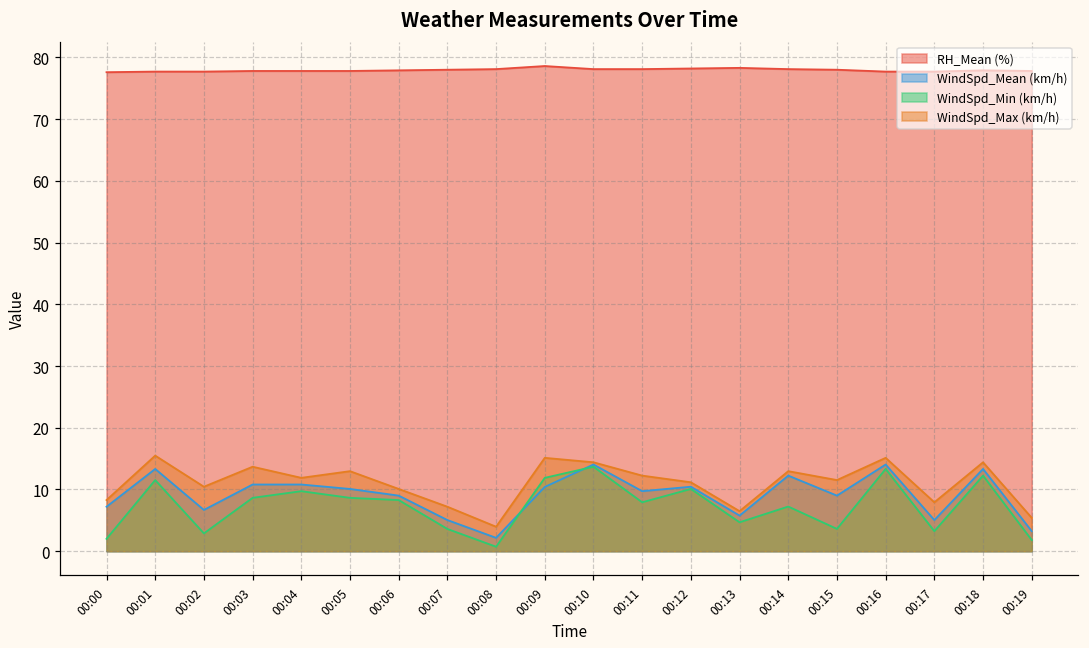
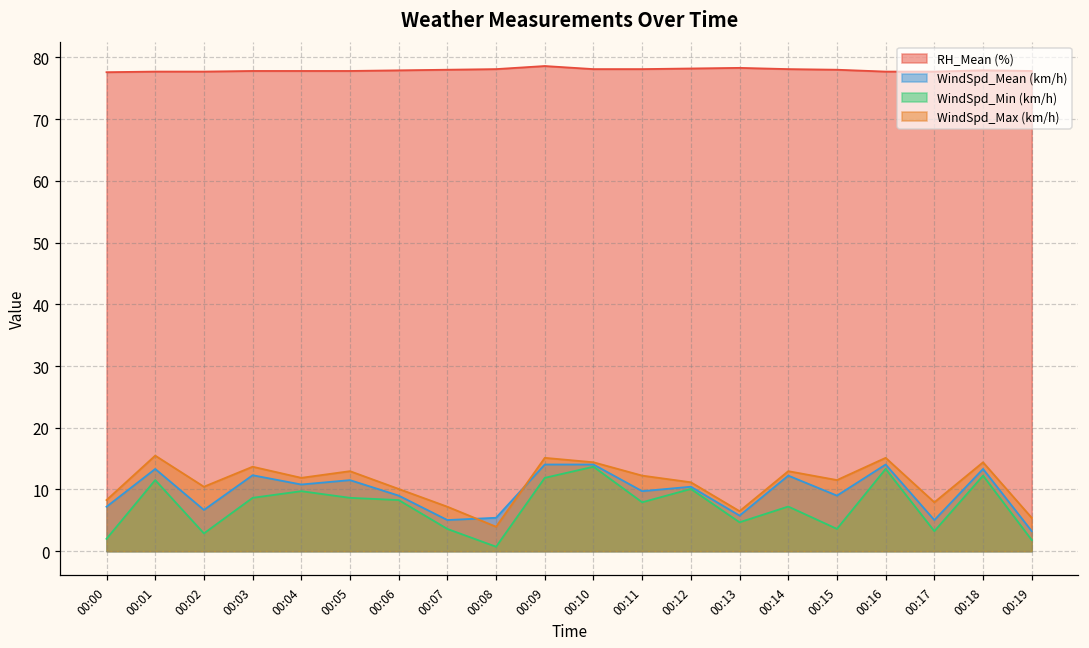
  {
    "WindSpd_Mean (km/h)": {
      "00:00": 7,
      "00:01": 13,
      "00:02": 7,
-     "00:03": 11,
+     "00:03": 12,
      "00:04": 11,
-     "00:05": 10,
+     "00:05": 12,
      "00:06": 9,
      "00:07": 5,
-     "00:08": 2,
-     "00:09": 10,
+     "00:08": 5,
+     "00:09": 14,
      "00:11": 10,
      "00:13": 6,
      "00:14": 12,
      "00:15": 9,
      "00:16": 14,
      "00:17": 5,
      "00:18": 13,
      "00:19": 3
    },
    "WindSpd_Min (km/h)": {
      "00:00": 2,
      "00:01": 12,
      "00:02": 3,
      "00:03": 9,
      "00:04": 10,
      "00:05": 9,
      "00:06": 8,
      "00:07": 4,
      "00:08": 1,
      "00:09": 12,
      "00:11": 8,
      "00:13": 5,
      "00:14": 7,
      "00:15": 4,
      "00:16": 13,
      "00:17": 3,
      "00:18": 12,
      "00:19": 2
    }
  }
